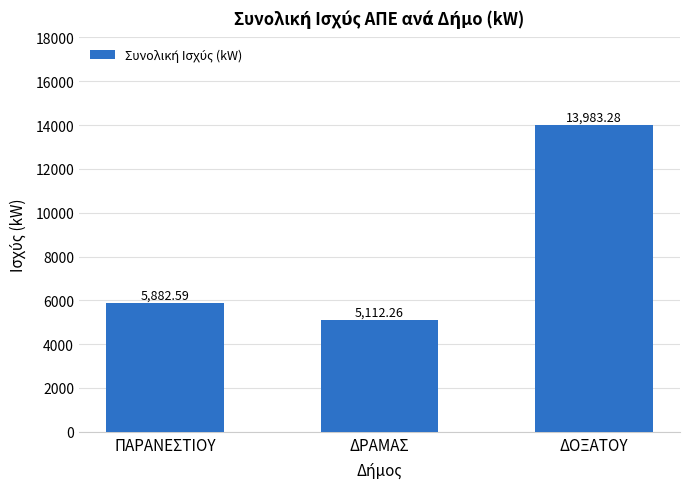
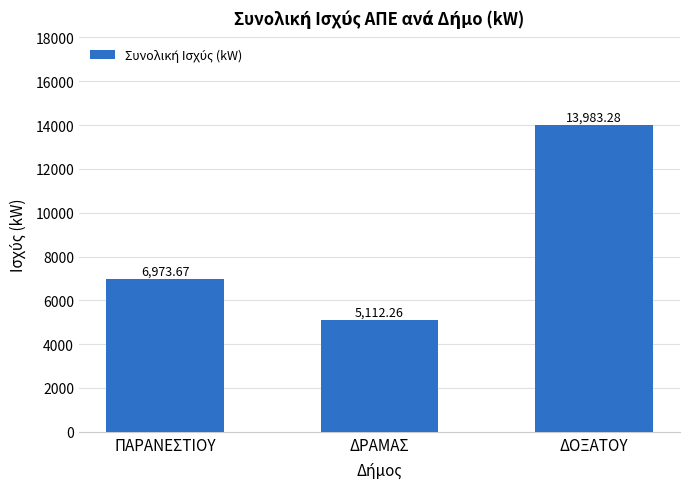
  {
-   "ΠΑΡΑΝΕΣΤΙΟΥ": "5,882.59",
+   "ΠΑΡΑΝΕΣΤΙΟΥ": "6,973.67",
    "ΔΡΑΜΑΣ": "5,112.26",
    "ΔΟΞΑΤΟΥ": "13,983.28"
  }
